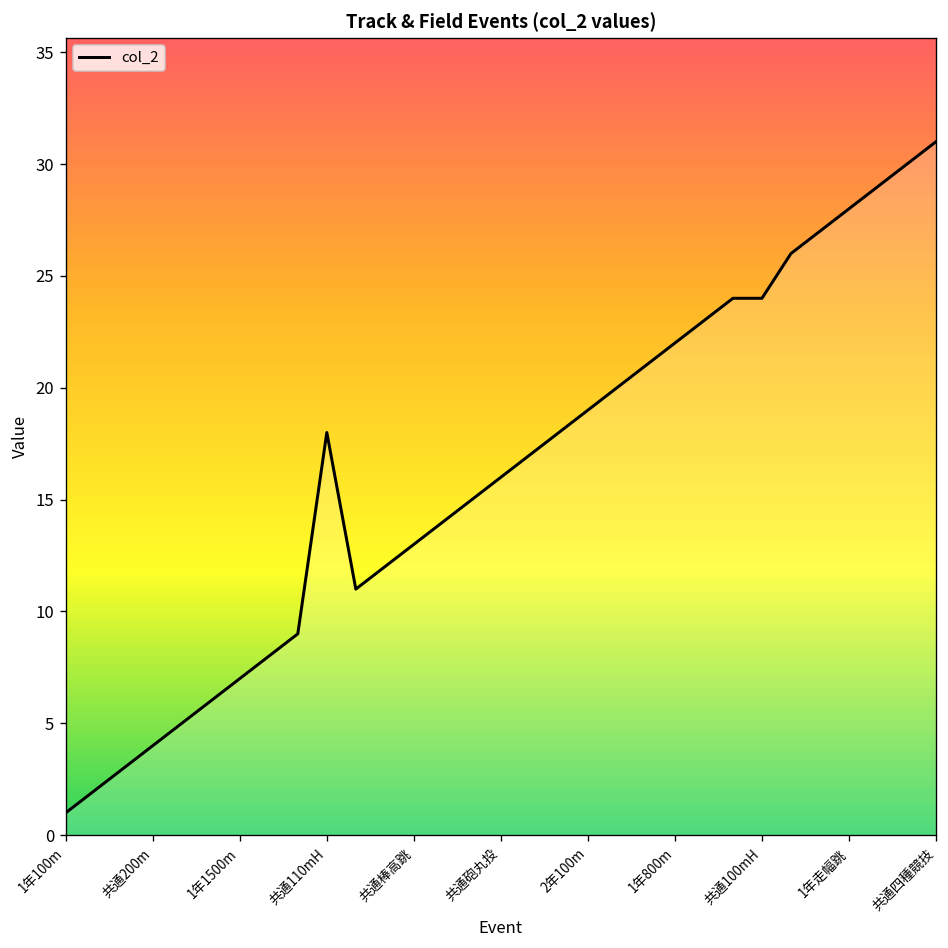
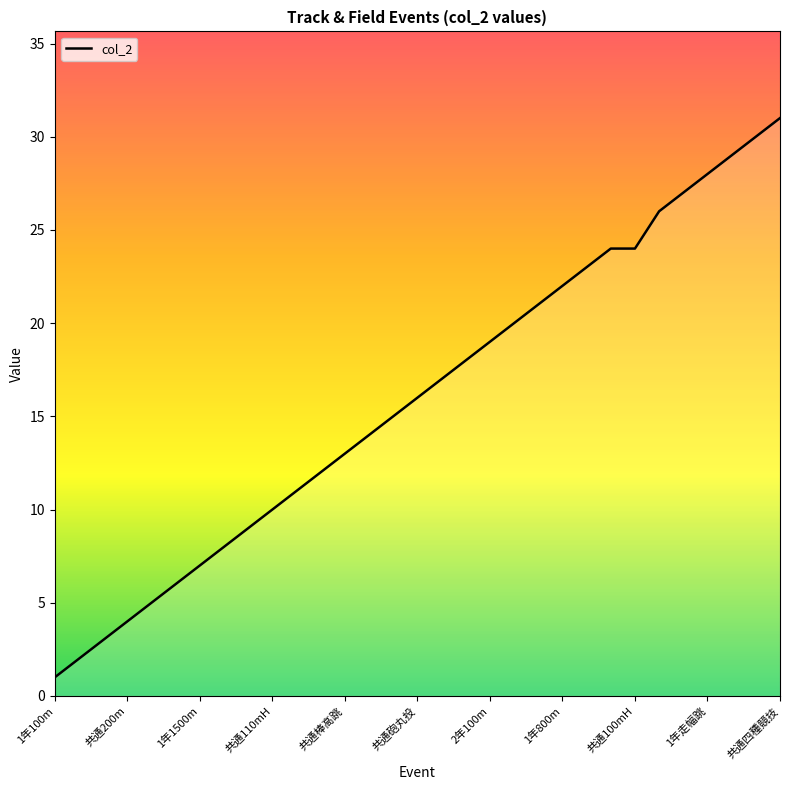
  {
    "1年1500m": 7,
-   "共通110mH": 18,
+   "共通110mH": 10,
    "共通棒高跳": 13,
    "1年800m": 22,
    "共通100mH": 24
  }
